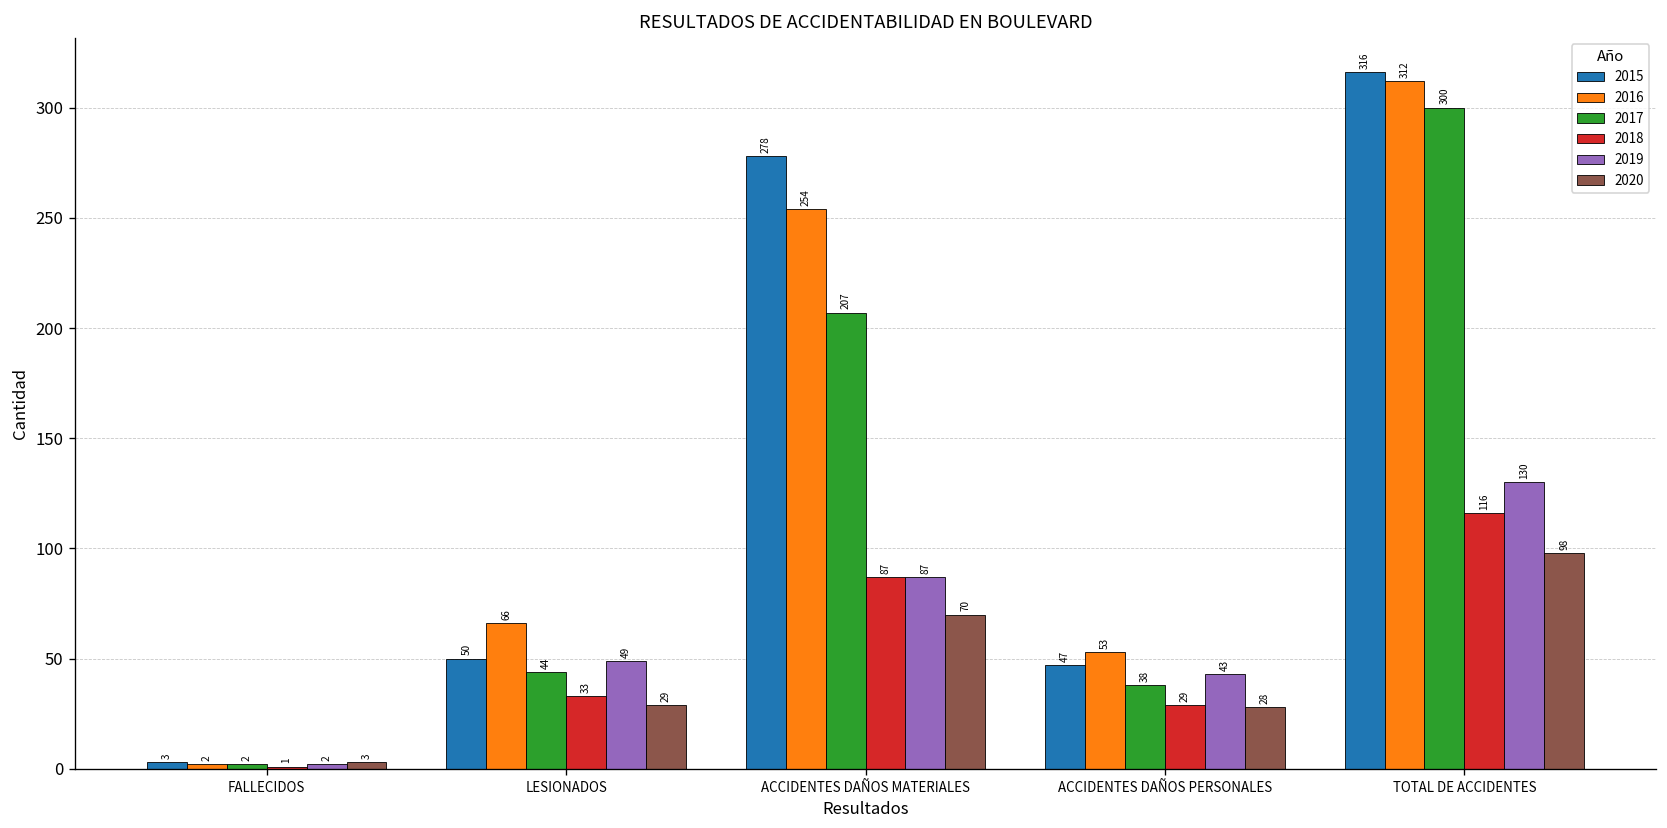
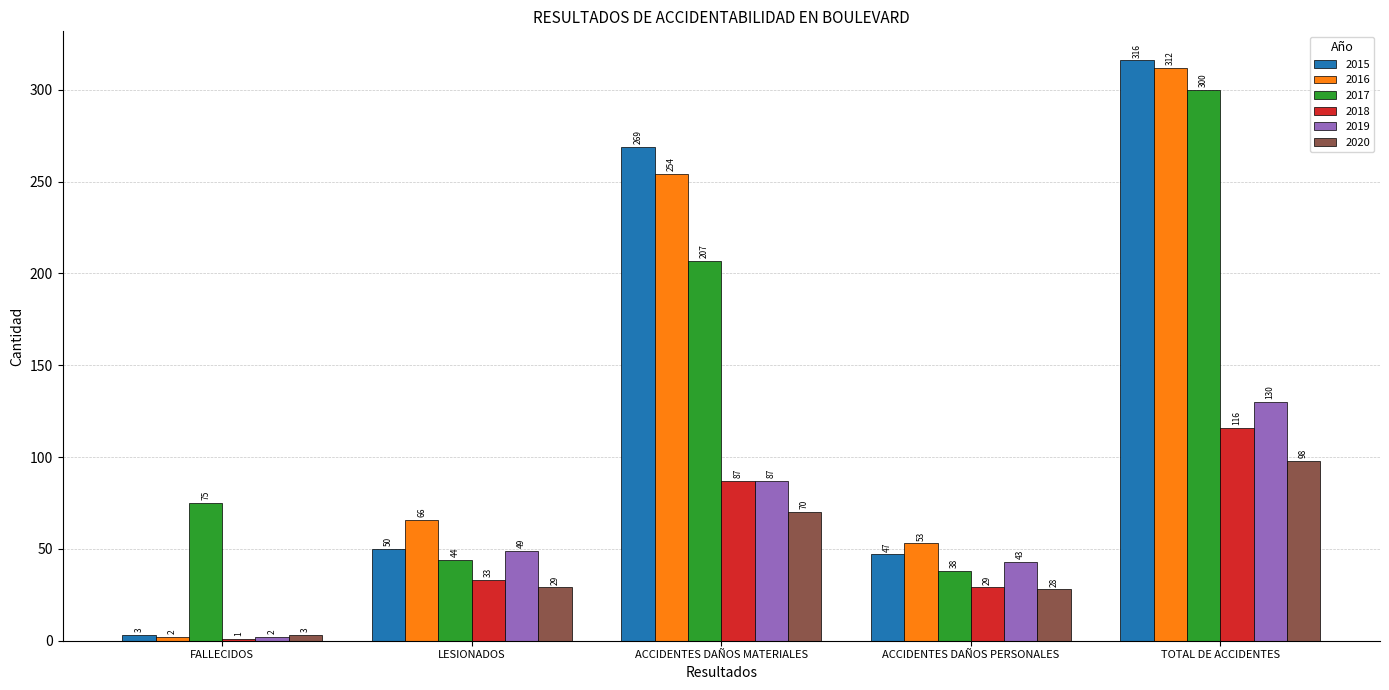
  {
    "2015": {
      "FALLECIDOS": 3,
      "LESIONADOS": 50,
-     "ACCIDENTES DAÑOS MATERIALES": 278,
+     "ACCIDENTES DAÑOS MATERIALES": 269,
      "ACCIDENTES DAÑOS PERSONALES": 47,
      "TOTAL DE ACCIDENTES": 316
    },
    "2016": {
      "FALLECIDOS": 2,
      "LESIONADOS": 66,
      "ACCIDENTES DAÑOS MATERIALES": 254,
      "ACCIDENTES DAÑOS PERSONALES": 53,
      "TOTAL DE ACCIDENTES": 312
    },
    "2017": {
-     "FALLECIDOS": 2,
+     "FALLECIDOS": 75,
      "LESIONADOS": 44,
      "ACCIDENTES DAÑOS MATERIALES": 207,
      "ACCIDENTES DAÑOS PERSONALES": 38,
      "TOTAL DE ACCIDENTES": 300
    },
    "2018": {
      "FALLECIDOS": 1,
      "LESIONADOS": 33,
      "ACCIDENTES DAÑOS MATERIALES": 87,
      "ACCIDENTES DAÑOS PERSONALES": 29,
      "TOTAL DE ACCIDENTES": 116
    },
    "2019": {
      "FALLECIDOS": 2,
      "LESIONADOS": 49,
      "ACCIDENTES DAÑOS MATERIALES": 87,
      "ACCIDENTES DAÑOS PERSONALES": 43,
      "TOTAL DE ACCIDENTES": 130
    },
    "2020": {
      "FALLECIDOS": 3,
      "LESIONADOS": 29,
      "ACCIDENTES DAÑOS MATERIALES": 70,
      "ACCIDENTES DAÑOS PERSONALES": 28,
      "TOTAL DE ACCIDENTES": 98
    }
  }
